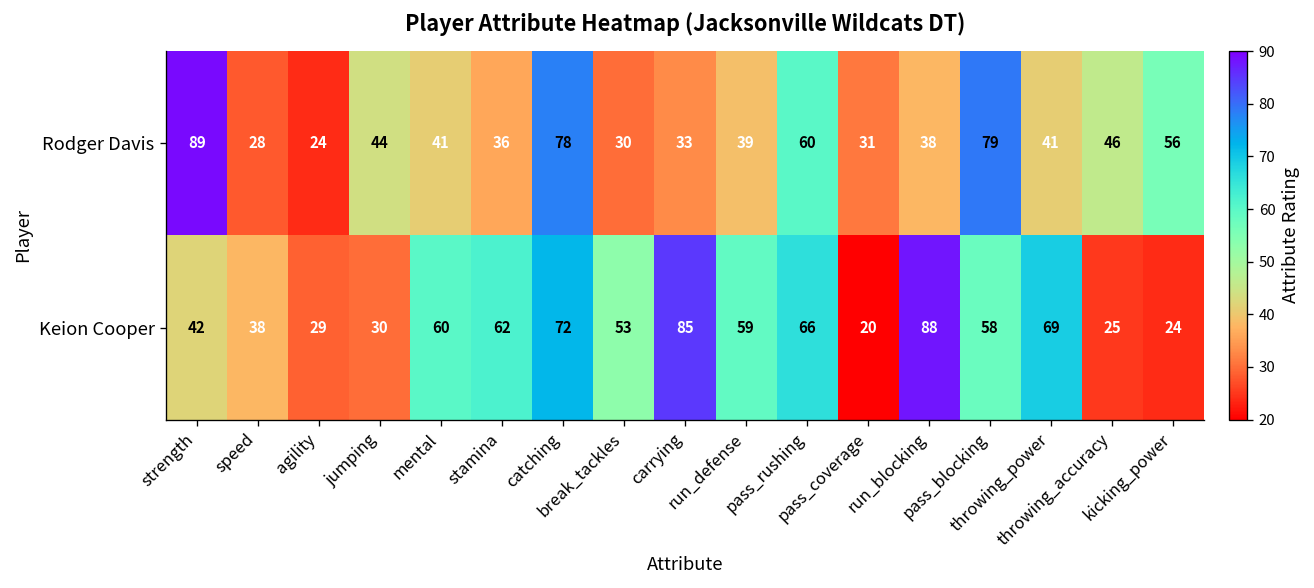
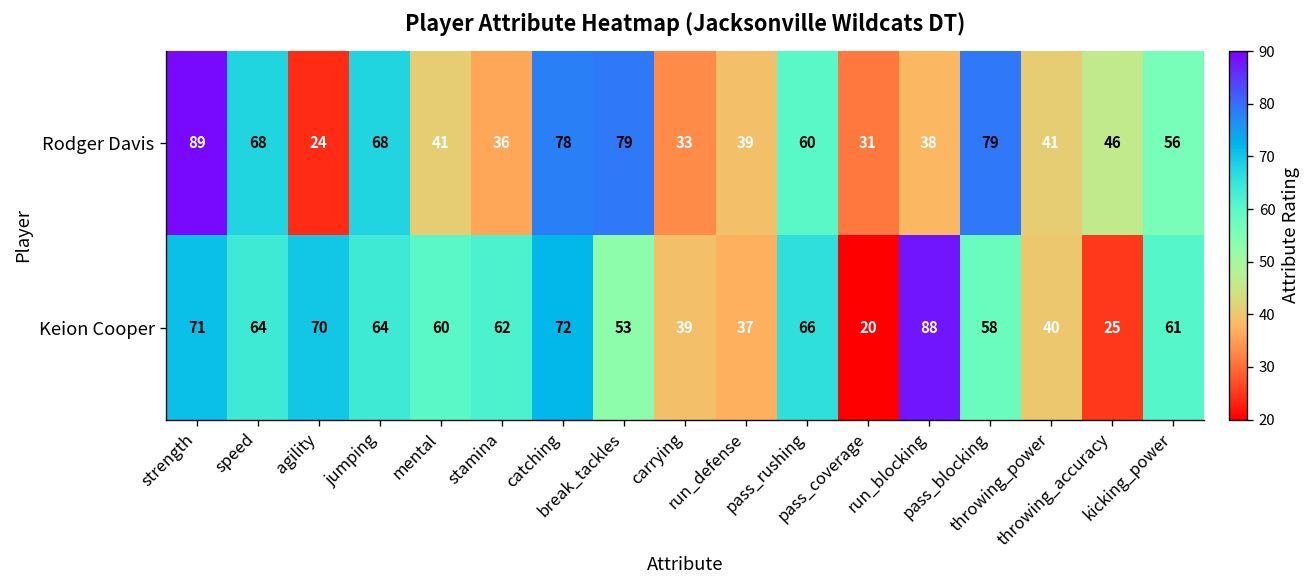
  {
    "Rodger Davis": {
      "strength": 89,
-     "speed": 28,
+     "speed": 68,
      "agility": 24,
-     "jumping": 44,
+     "jumping": 68,
      "mental": 41,
      "stamina": 36,
      "catching": 78,
-     "break_tackles": 30,
+     "break_tackles": 79,
      "carrying": 33,
      "run_defense": 39,
      "pass_rushing": 60,
      "pass_coverage": 31,
      "run_blocking": 38,
      "pass_blocking": 79,
      "throwing_power": 41,
      "throwing_accuracy": 46,
      "kicking_power": 56
    },
    "Keion Cooper": {
-     "strength": 42,
-     "speed": 38,
-     "agility": 29,
-     "jumping": 30,
+     "strength": 71,
+     "speed": 64,
+     "agility": 70,
+     "jumping": 64,
      "mental": 60,
      "stamina": 62,
      "catching": 72,
      "break_tackles": 53,
-     "carrying": 85,
-     "run_defense": 59,
+     "carrying": 39,
+     "run_defense": 37,
      "pass_rushing": 66,
      "pass_coverage": 20,
      "run_blocking": 88,
      "pass_blocking": 58,
-     "throwing_power": 69,
+     "throwing_power": 40,
      "throwing_accuracy": 25,
-     "kicking_power": 24
+     "kicking_power": 61
    }
  }
